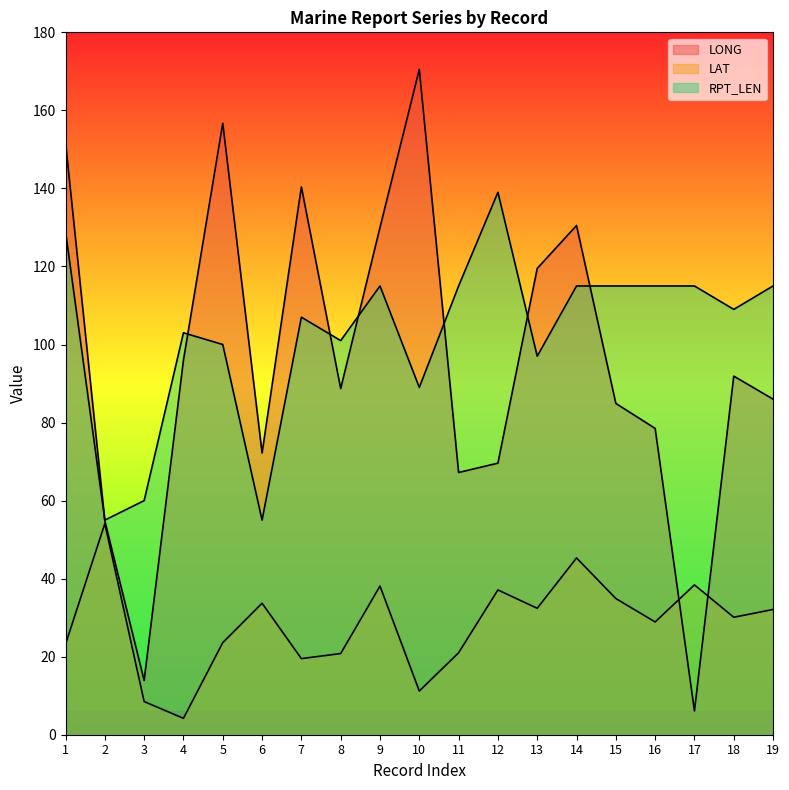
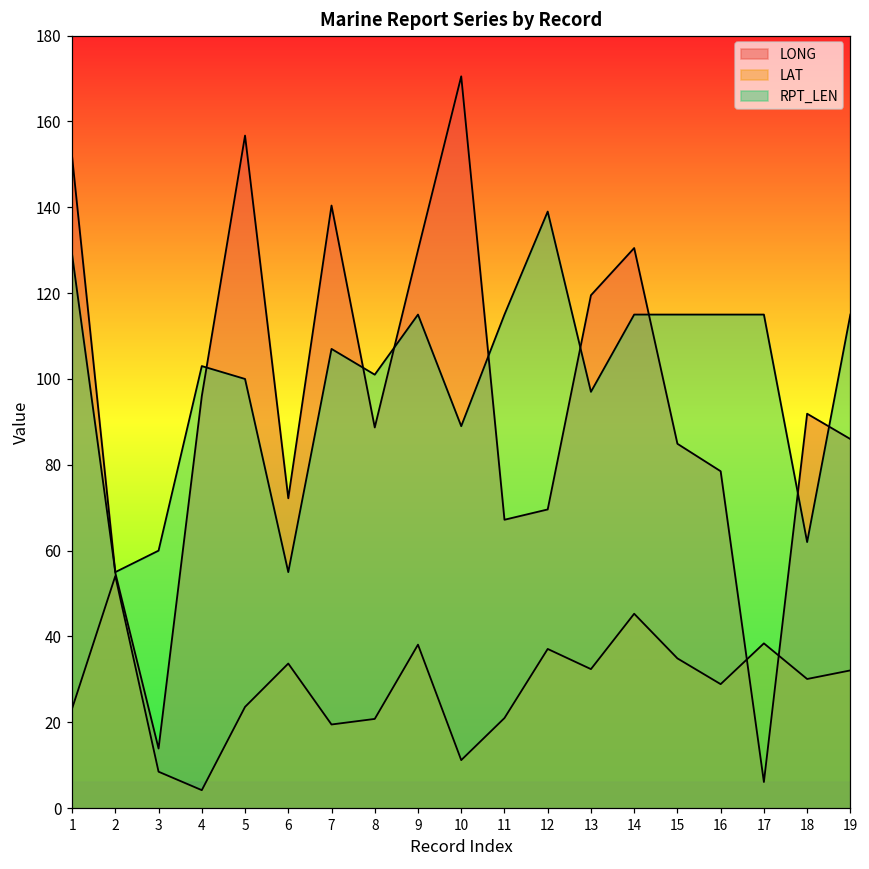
  {
    "LONG": {
      "1": 152,
      "3": 14,
      "4": 96,
      "5": 157,
      "6": 72,
      "7": 140,
      "8": 89,
      "9": 130,
      "10": 171,
      "11": 67,
      "12": 70,
      "13": 120,
      "14": 131,
      "15": 85,
      "16": 79,
      "17": 6,
      "18": 92,
      "19": 86
    },
    "LAT": {
      "1": 23,
      "2": 54,
      "3": 9,
      "5": 24,
      "6": 34,
      "7": 20,
      "8": 21,
      "9": 38,
      "10": 11,
      "11": 21,
      "12": 37,
      "13": 32,
      "14": 45,
      "15": 35,
      "16": 29,
      "17": 38,
      "18": 30,
      "19": 32
    },
    "RPT_LEN": {
      "1": 129,
      "3": 60,
      "4": 103,
      "5": 100,
      "6": 55,
      "7": 107,
      "8": 101,
      "9": 115,
      "10": 89,
      "11": 115,
      "12": 139,
      "13": 97,
      "14": 115,
      "15": 115,
      "16": 115,
      "17": 115,
-     "18": 109,
+     "18": 62,
      "19": 115
    }
  }
